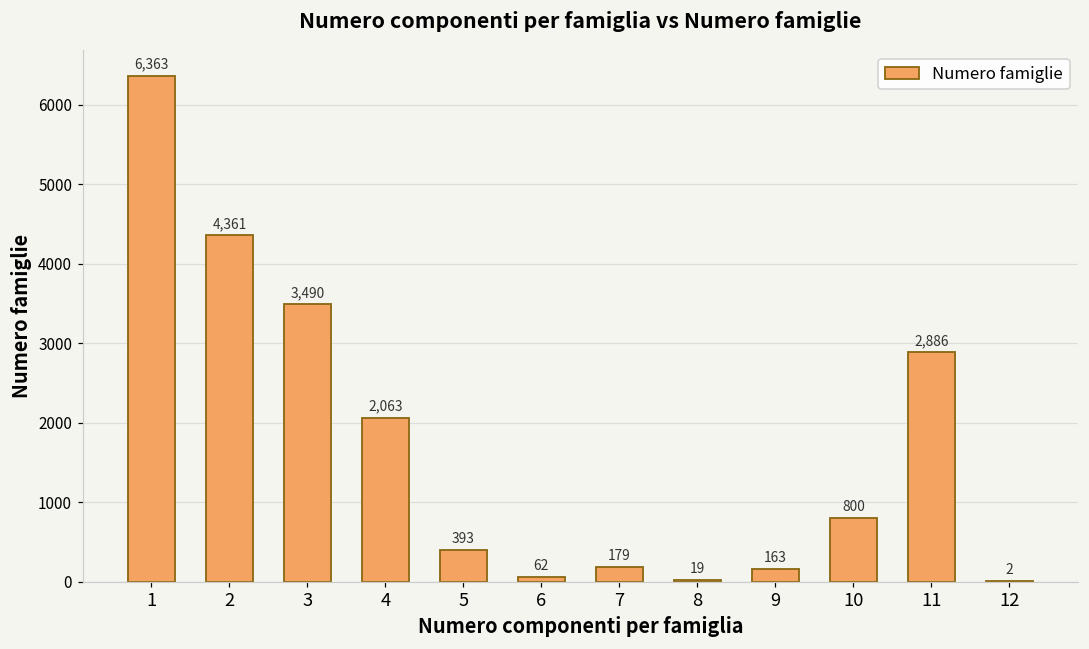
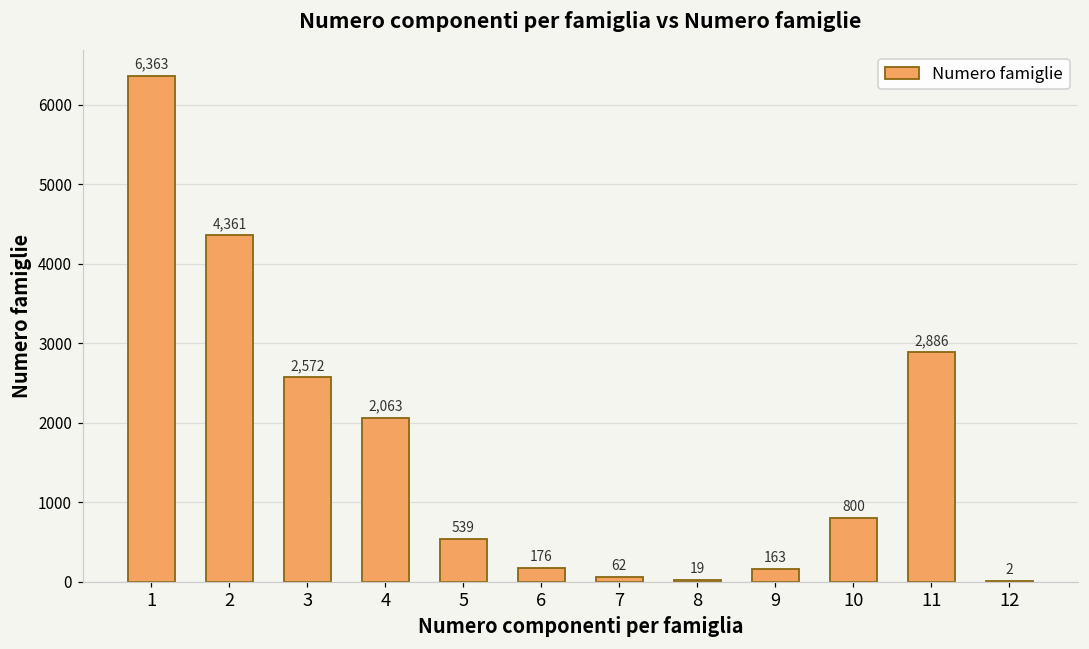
  {
    "1": "6,363",
    "2": "4,361",
-   "3": "3,490",
+   "3": "2,572",
    "4": "2,063",
-   "5": "393",
-   "6": "62",
-   "7": "179",
+   "5": "539",
+   "6": "176",
+   "7": "62",
    "8": "19",
    "9": "163",
    "10": "800",
    "11": "2,886",
    "12": "2"
  }
